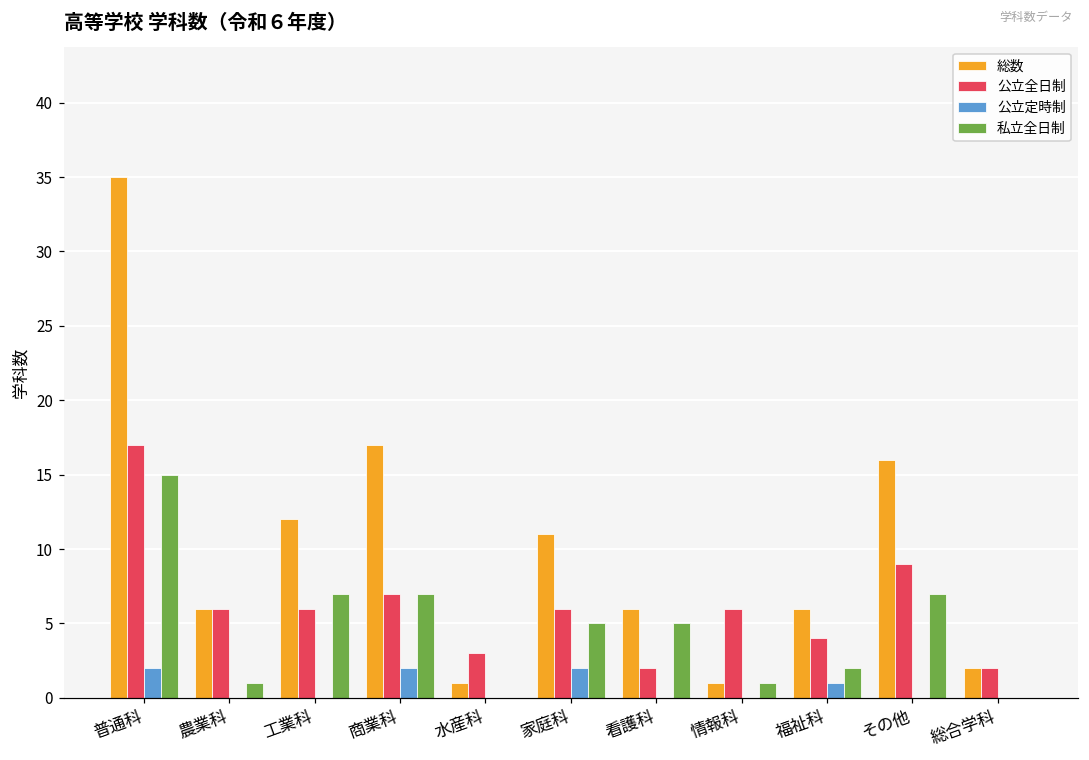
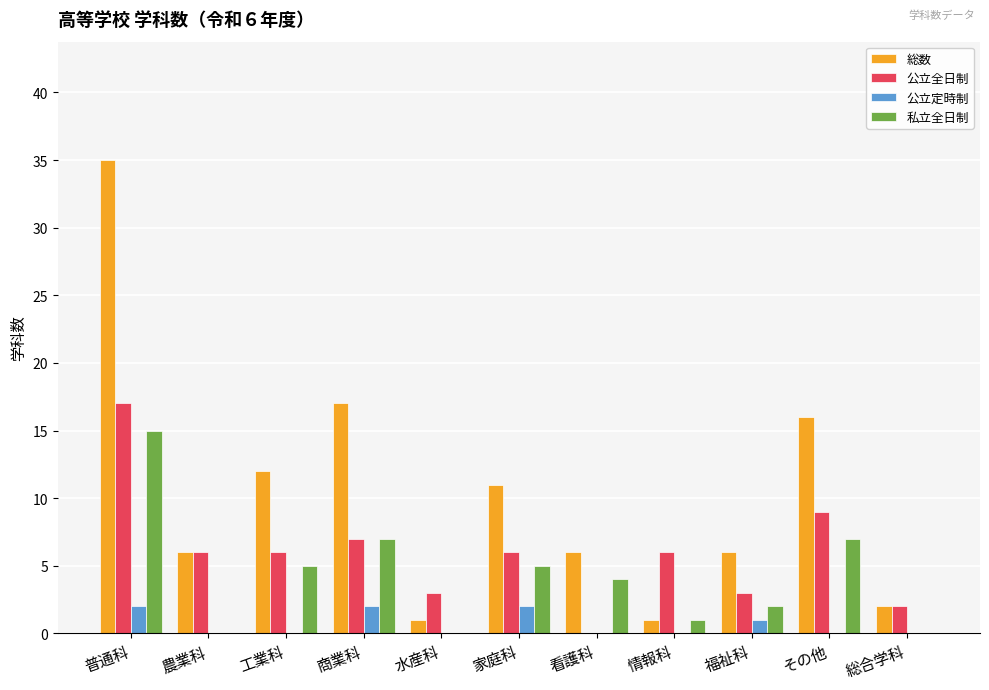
  {
    "総数": {
      "普通科": 35,
      "農業科": 6,
      "工業科": 12,
      "商業科": 17,
      "水産科": 1,
      "家庭科": 11,
      "看護科": 6,
      "情報科": 1,
      "福祉科": 6,
      "その他": 16,
      "総合学科": 2
    },
    "公立全日制": {
      "普通科": 17,
      "農業科": 6,
      "工業科": 6,
      "商業科": 7,
      "水産科": 3,
      "家庭科": 6,
-     "看護科": 2,
+     "看護科": 0,
      "情報科": 6,
-     "福祉科": 4,
+     "福祉科": 3,
      "その他": 9,
      "総合学科": 2
    },
    "公立定時制": {
      "普通科": 2,
      "農業科": 0,
      "工業科": 0,
      "商業科": 2,
      "水産科": 0,
      "家庭科": 2,
      "看護科": 0,
      "情報科": 0,
      "福祉科": 1,
      "その他": 0,
      "総合学科": 0
    },
    "私立全日制": {
      "普通科": 15,
-     "農業科": 1,
-     "工業科": 7,
+     "農業科": 0,
+     "工業科": 5,
      "商業科": 7,
      "水産科": 0,
      "家庭科": 5,
-     "看護科": 5,
+     "看護科": 4,
      "情報科": 1,
      "福祉科": 2,
      "その他": 7,
      "総合学科": 0
    }
  }
